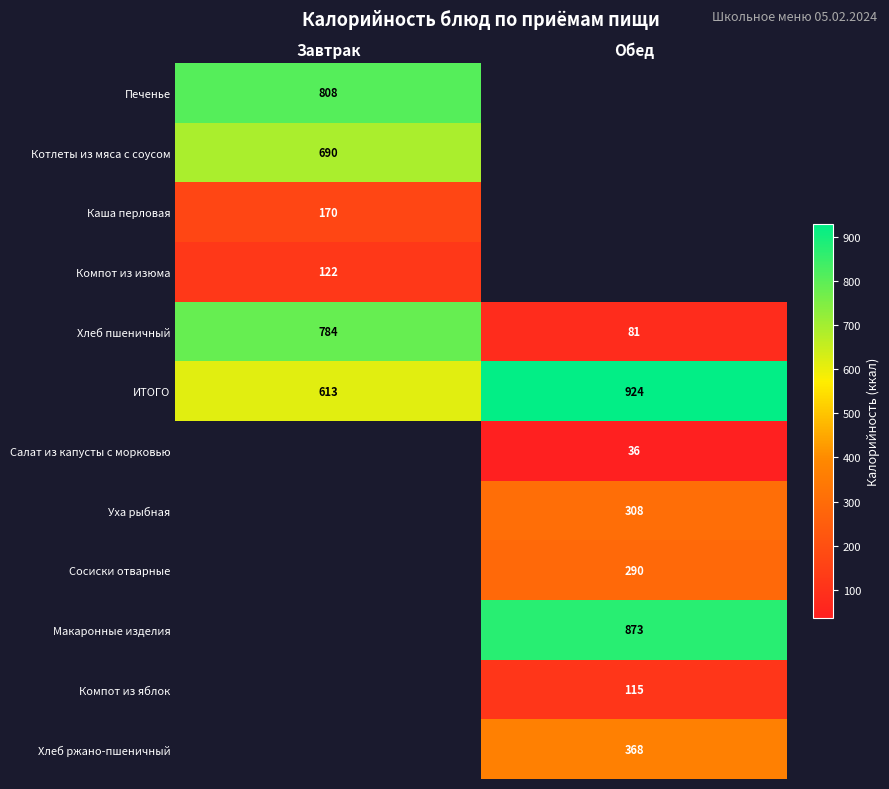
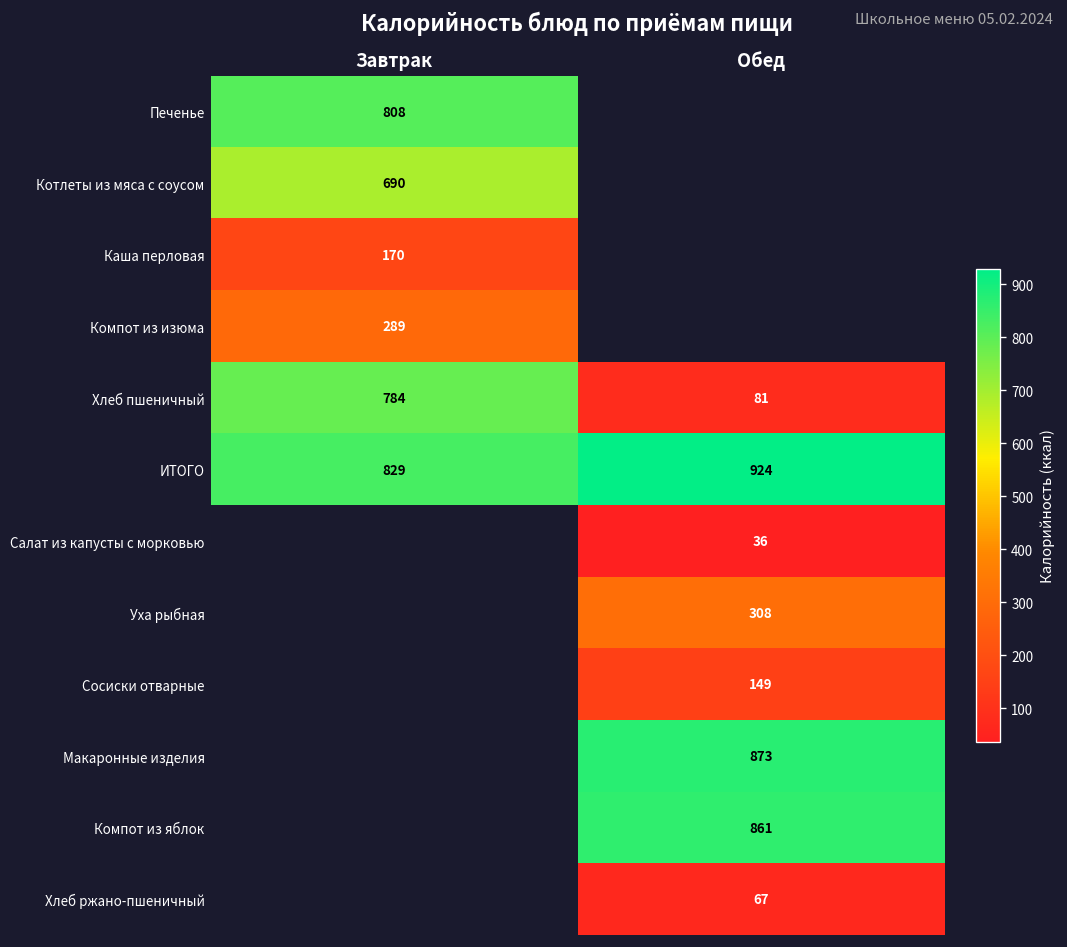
  {
    "Печенье": {
      "Завтрак": 808
    },
    "Котлеты из мяса с соусом": {
      "Завтрак": 690
    },
    "Каша перловая": {
      "Завтрак": 170
    },
    "Компот из изюма": {
-     "Завтрак": 122
+     "Завтрак": 289
    },
    "Хлеб пшеничный": {
      "Завтрак": 784,
      "Обед": 81
    },
    "ИТОГО": {
-     "Завтрак": 613,
+     "Завтрак": 829,
      "Обед": 924
    },
    "Салат из капусты с морковью": {
      "Обед": 36
    },
    "Уха рыбная": {
      "Обед": 308
    },
    "Сосиски отварные": {
-     "Обед": 290
+     "Обед": 149
    },
    "Макаронные изделия": {
      "Обед": 873
    },
    "Компот из яблок": {
-     "Обед": 115
+     "Обед": 861
    },
    "Хлеб ржано-пшеничный": {
-     "Обед": 368
+     "Обед": 67
    }
  }
